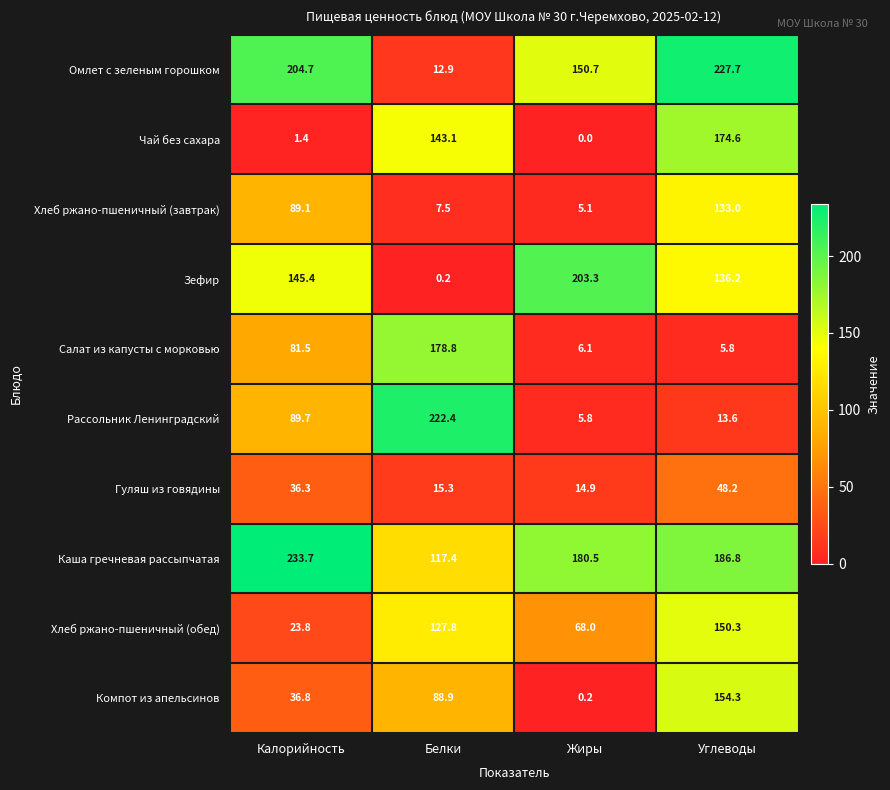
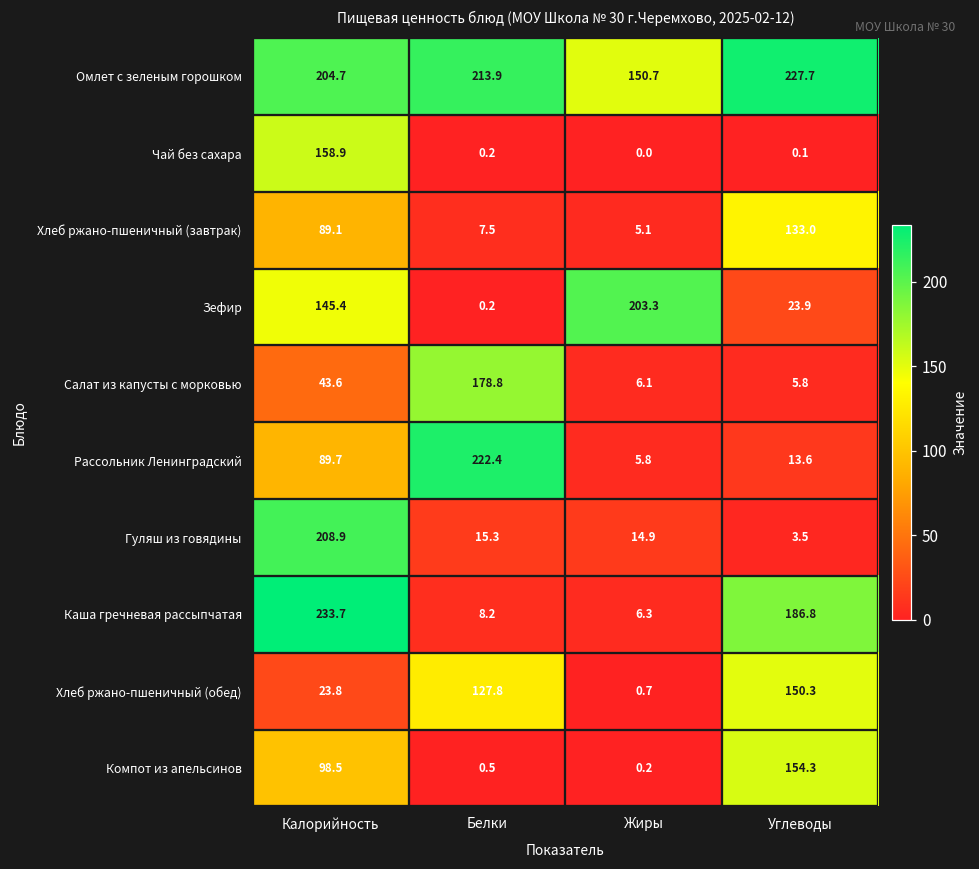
  {
    "Омлет с зеленым горошком": {
      "Калорийность": 204.7,
-     "Белки": 12.9,
+     "Белки": 213.9,
      "Жиры": 150.7,
      "Углеводы": 227.7
    },
    "Чай без сахара": {
-     "Калорийность": 1.4,
-     "Белки": 143.1,
+     "Калорийность": 158.9,
+     "Белки": 0.2,
      "Жиры": 0.0,
-     "Углеводы": 174.6
+     "Углеводы": 0.1
    },
    "Хлеб ржано-пшеничный (завтрак)": {
      "Калорийность": 89.1,
      "Белки": 7.5,
      "Жиры": 5.1,
      "Углеводы": 133.0
    },
    "Зефир": {
      "Калорийность": 145.4,
      "Белки": 0.2,
      "Жиры": 203.3,
-     "Углеводы": 136.2
+     "Углеводы": 23.9
    },
    "Салат из капусты с морковью": {
-     "Калорийность": 81.5,
+     "Калорийность": 43.6,
      "Белки": 178.8,
      "Жиры": 6.1,
      "Углеводы": 5.8
    },
    "Рассольник Ленинградский": {
      "Калорийность": 89.7,
      "Белки": 222.4,
      "Жиры": 5.8,
      "Углеводы": 13.6
    },
    "Гуляш из говядины": {
-     "Калорийность": 36.3,
+     "Калорийность": 208.9,
      "Белки": 15.3,
      "Жиры": 14.9,
-     "Углеводы": 48.2
+     "Углеводы": 3.5
    },
    "Каша гречневая рассыпчатая": {
      "Калорийность": 233.7,
-     "Белки": 117.4,
-     "Жиры": 180.5,
+     "Белки": 8.2,
+     "Жиры": 6.3,
      "Углеводы": 186.8
    },
    "Хлеб ржано-пшеничный (обед)": {
      "Калорийность": 23.8,
      "Белки": 127.8,
-     "Жиры": 68.0,
+     "Жиры": 0.7,
      "Углеводы": 150.3
    },
    "Компот из апельсинов": {
-     "Калорийность": 36.8,
-     "Белки": 88.9,
+     "Калорийность": 98.5,
+     "Белки": 0.5,
      "Жиры": 0.2,
      "Углеводы": 154.3
    }
  }
